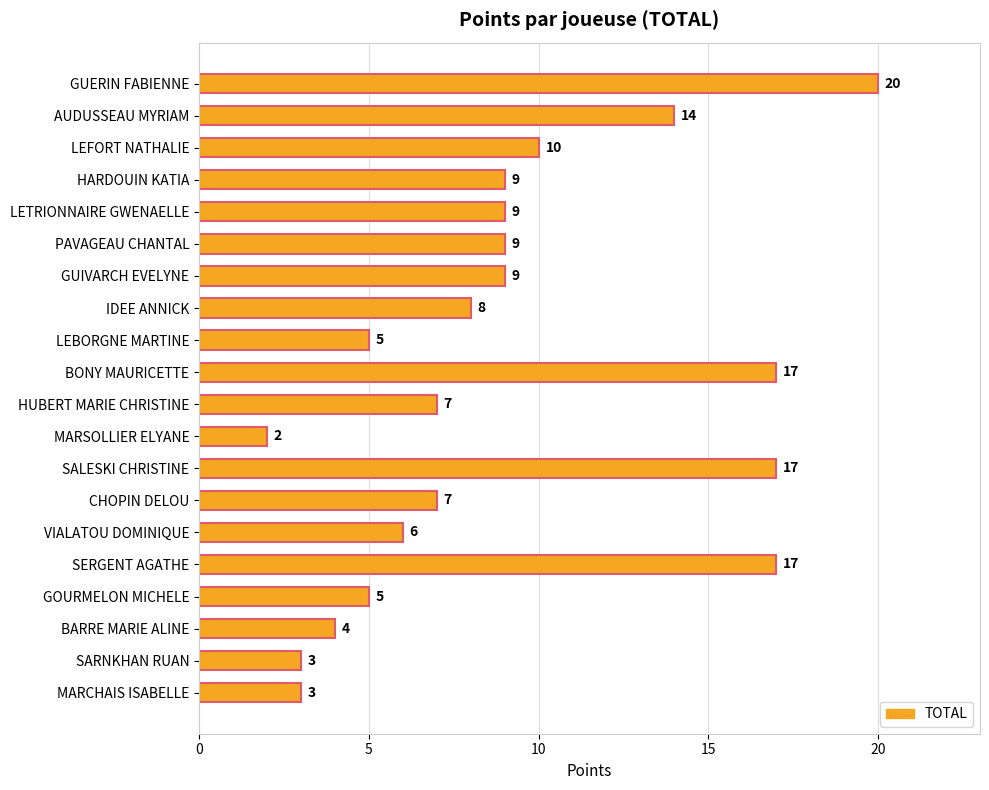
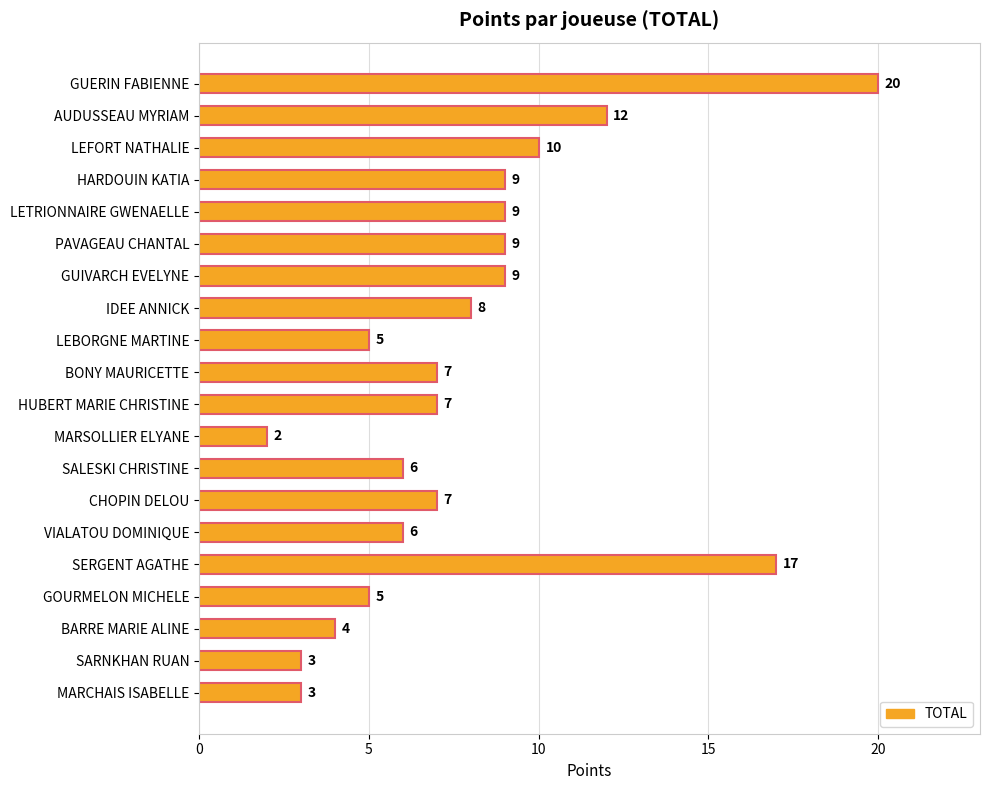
  {
    "GUERIN FABIENNE": 20,
-   "AUDUSSEAU MYRIAM": 14,
+   "AUDUSSEAU MYRIAM": 12,
    "LEFORT NATHALIE": 10,
    "HARDOUIN KATIA": 9,
    "LETRIONNAIRE GWENAELLE": 9,
    "PAVAGEAU CHANTAL": 9,
    "GUIVARCH EVELYNE": 9,
    "IDEE ANNICK": 8,
    "LEBORGNE MARTINE": 5,
-   "BONY MAURICETTE": 17,
+   "BONY MAURICETTE": 7,
    "HUBERT MARIE CHRISTINE": 7,
    "MARSOLLIER ELYANE": 2,
-   "SALESKI CHRISTINE": 17,
+   "SALESKI CHRISTINE": 6,
    "CHOPIN DELOU": 7,
    "VIALATOU DOMINIQUE": 6,
    "SERGENT AGATHE": 17,
    "GOURMELON MICHELE": 5,
    "BARRE MARIE ALINE": 4,
    "SARNKHAN RUAN": 3,
    "MARCHAIS ISABELLE": 3
  }
